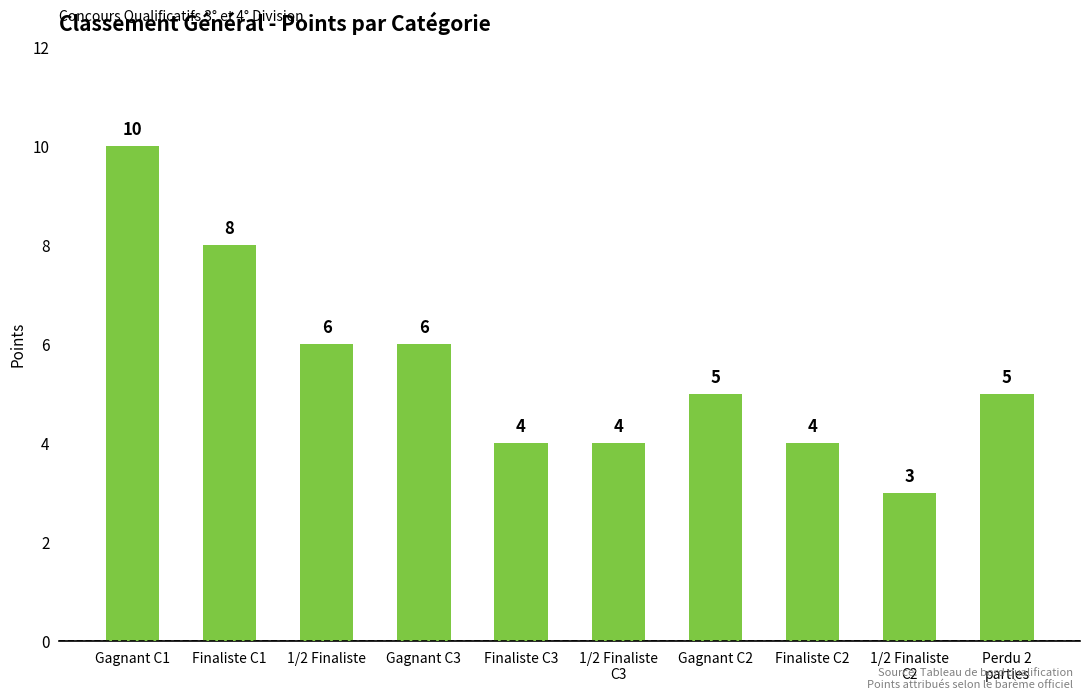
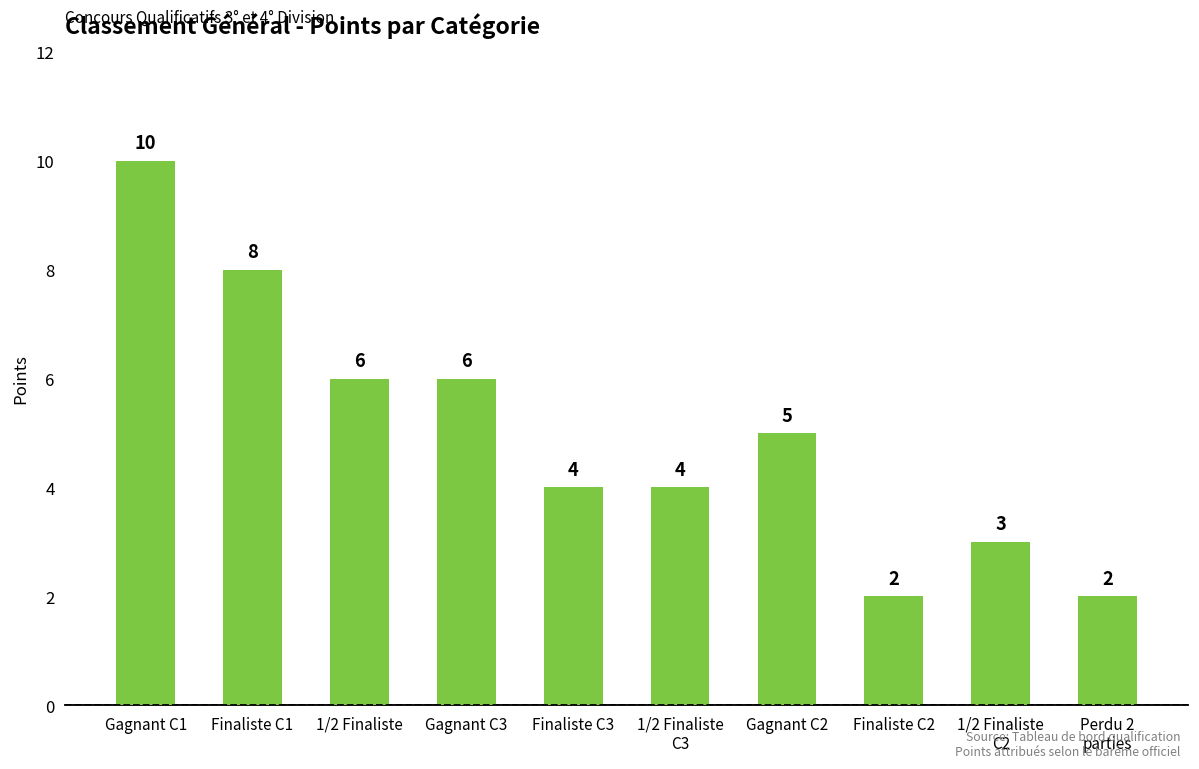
  {
    "Gagnant C1": 10,
    "Finaliste C1": 8,
    "1/2 Finaliste": 6,
    "Gagnant C3": 6,
    "Finaliste C3": 4,
    "1/2 Finaliste C3": 4,
    "Gagnant C2": 5,
-   "Finaliste C2": 4,
+   "Finaliste C2": 2,
    "1/2 Finaliste C2": 3,
-   "Perdu 2 parties": 5
+   "Perdu 2 parties": 2
  }
